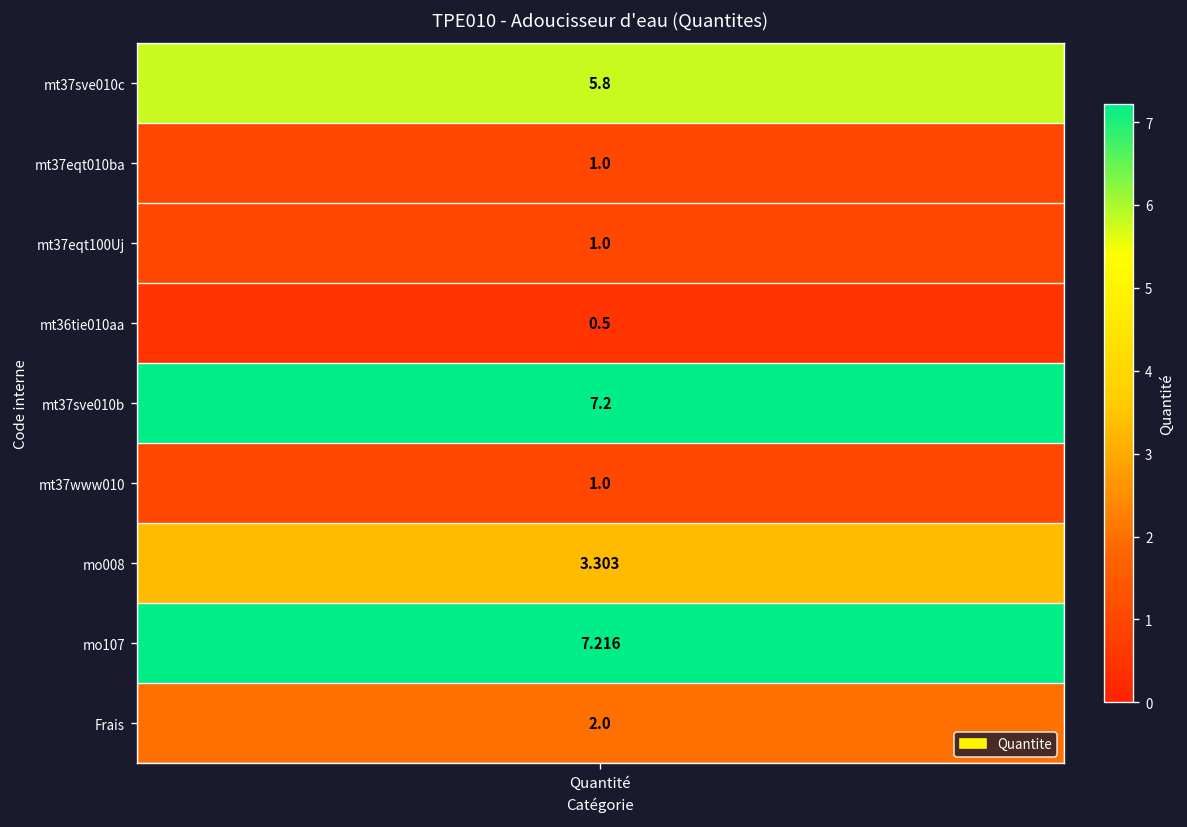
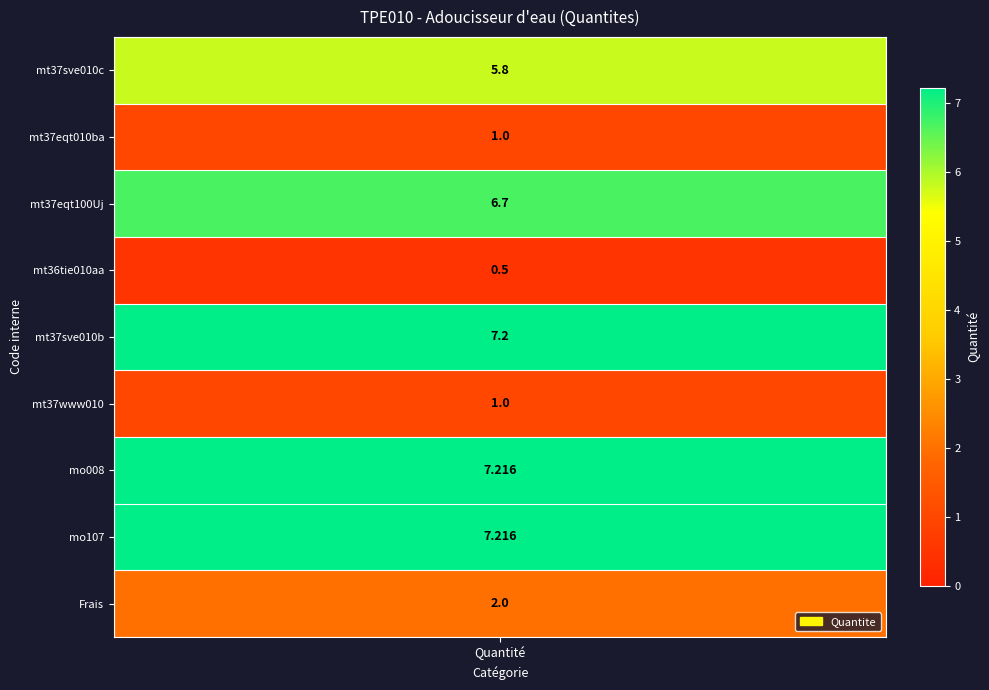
  {
    "mt37sve010c": {
      "Quantité": 5.8
    },
    "mt37eqt010ba": {
      "Quantité": 1.0
    },
    "mt37eqt100Uj": {
-     "Quantité": 1.0
+     "Quantité": 6.7
    },
    "mt36tie010aa": {
      "Quantité": 0.5
    },
    "mt37sve010b": {
      "Quantité": 7.2
    },
    "mt37www010": {
      "Quantité": 1.0
    },
    "mo008": {
-     "Quantité": 3.303
+     "Quantité": 7.216
    },
    "mo107": {
      "Quantité": 7.216
    },
    "Frais": {
      "Quantité": 2.0
    }
  }
